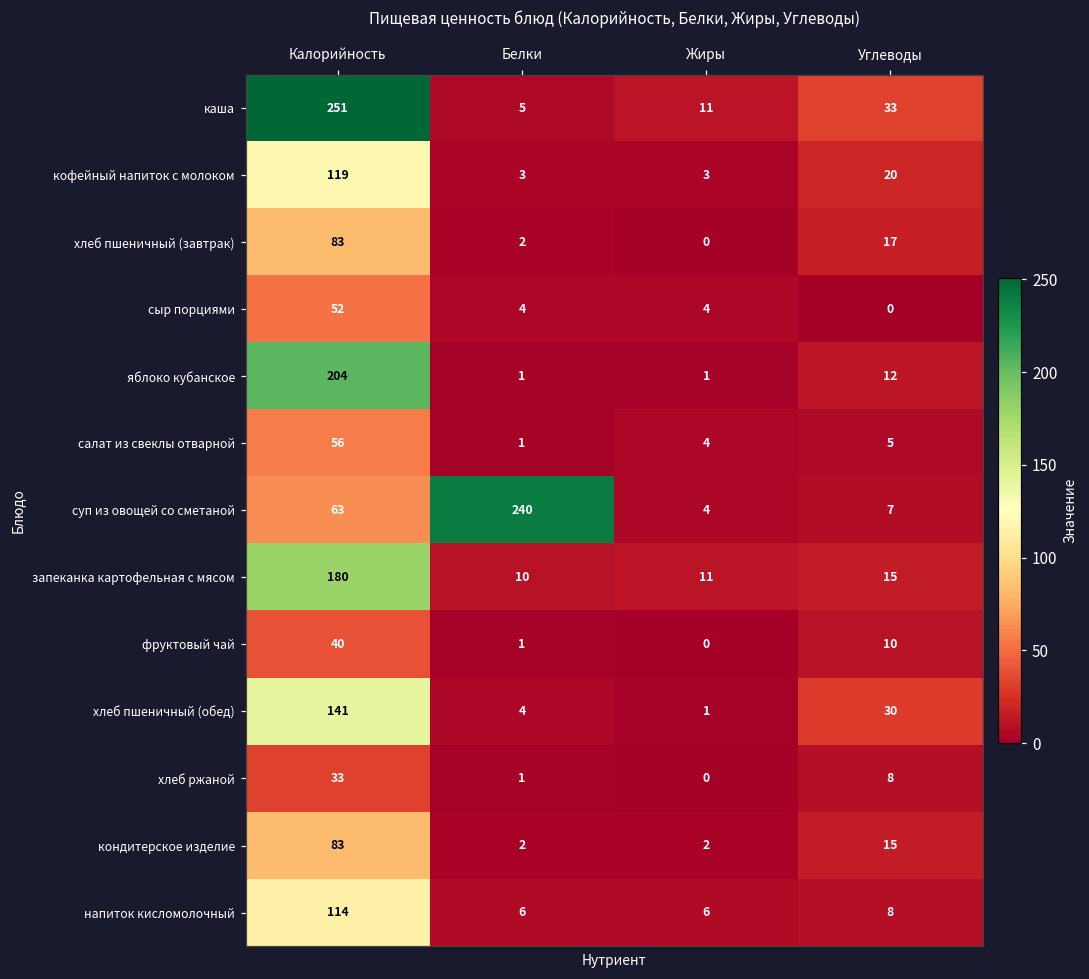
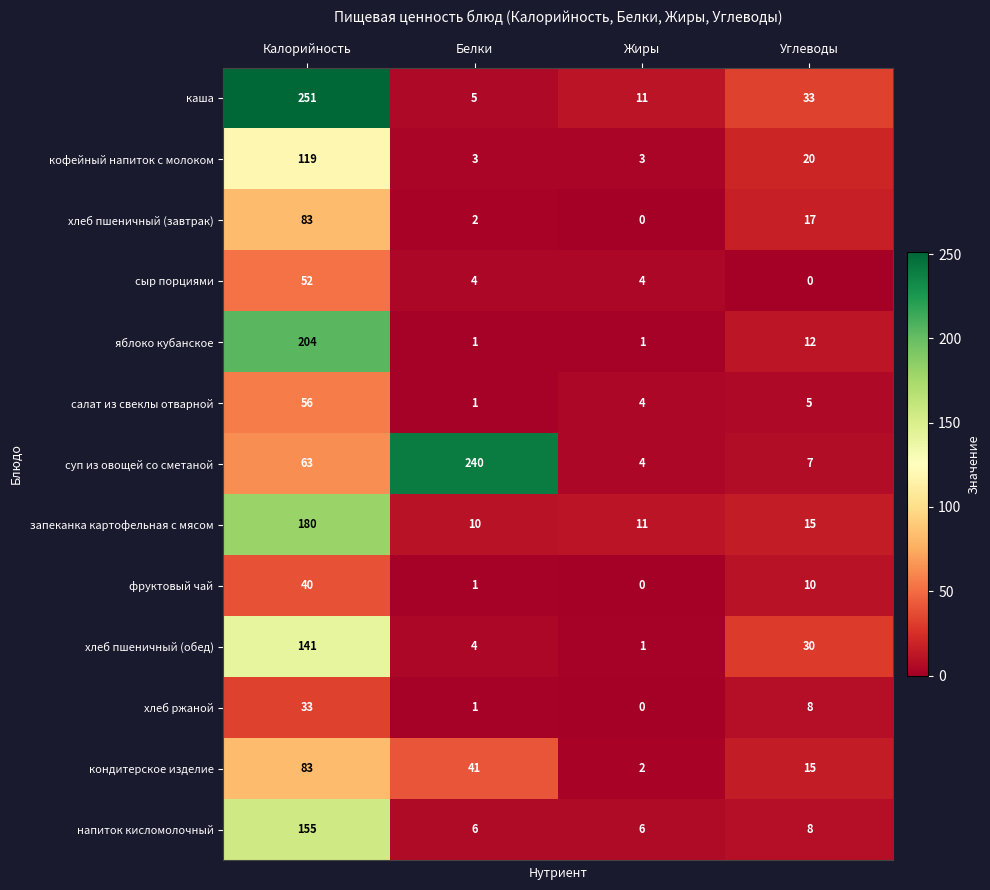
  {
    "каша": {
      "Калорийность": 251,
      "Белки": 5,
      "Жиры": 11,
      "Углеводы": 33
    },
    "кофейный напиток с молоком": {
      "Калорийность": 119,
      "Белки": 3,
      "Жиры": 3,
      "Углеводы": 20
    },
    "хлеб пшеничный (завтрак)": {
      "Калорийность": 83,
      "Белки": 2,
      "Жиры": 0,
      "Углеводы": 17
    },
    "сыр порциями": {
      "Калорийность": 52,
      "Белки": 4,
      "Жиры": 4,
      "Углеводы": 0
    },
    "яблоко кубанское": {
      "Калорийность": 204,
      "Белки": 1,
      "Жиры": 1,
      "Углеводы": 12
    },
    "салат из свеклы отварной": {
      "Калорийность": 56,
      "Белки": 1,
      "Жиры": 4,
      "Углеводы": 5
    },
    "суп из овощей со сметаной": {
      "Калорийность": 63,
      "Белки": 240,
      "Жиры": 4,
      "Углеводы": 7
    },
    "запеканка картофельная с мясом": {
      "Калорийность": 180,
      "Белки": 10,
      "Жиры": 11,
      "Углеводы": 15
    },
    "фруктовый чай": {
      "Калорийность": 40,
      "Белки": 1,
      "Жиры": 0,
      "Углеводы": 10
    },
    "хлеб пшеничный (обед)": {
      "Калорийность": 141,
      "Белки": 4,
      "Жиры": 1,
      "Углеводы": 30
    },
    "хлеб ржаной": {
      "Калорийность": 33,
      "Белки": 1,
      "Жиры": 0,
      "Углеводы": 8
    },
    "кондитерское изделие": {
      "Калорийность": 83,
-     "Белки": 2,
+     "Белки": 41,
      "Жиры": 2,
      "Углеводы": 15
    },
    "напиток кисломолочный": {
-     "Калорийность": 114,
+     "Калорийность": 155,
      "Белки": 6,
      "Жиры": 6,
      "Углеводы": 8
    }
  }
